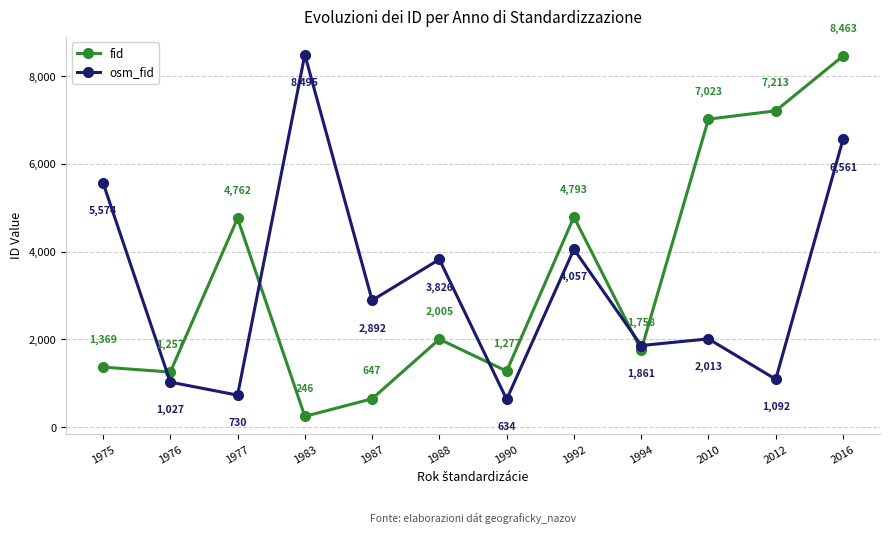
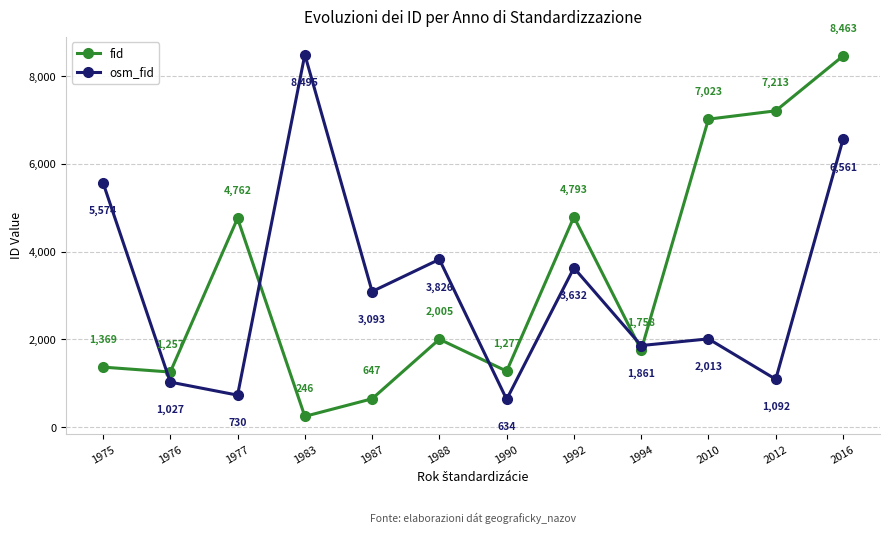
  {
    "fid": {
      "1975": "1,369",
      "1976": "1,257",
      "1977": "4,762",
      "1983": "246",
      "1987": "647",
      "1988": "2,005",
      "1990": "1,277",
      "1992": "4,793",
      "1994": "1,758",
      "2010": "7,023",
      "2012": "7,213",
      "2016": "8,463"
    },
    "osm_fid": {
      "1975": "5,574",
      "1976": "1,027",
      "1977": "730",
      "1983": "8,495",
-     "1987": "2,892",
+     "1987": "3,093",
      "1988": "3,826",
      "1990": "634",
-     "1992": "4,057",
+     "1992": "3,632",
      "1994": "1,861",
      "2010": "2,013",
      "2012": "1,092",
      "2016": "6,561"
    }
  }
